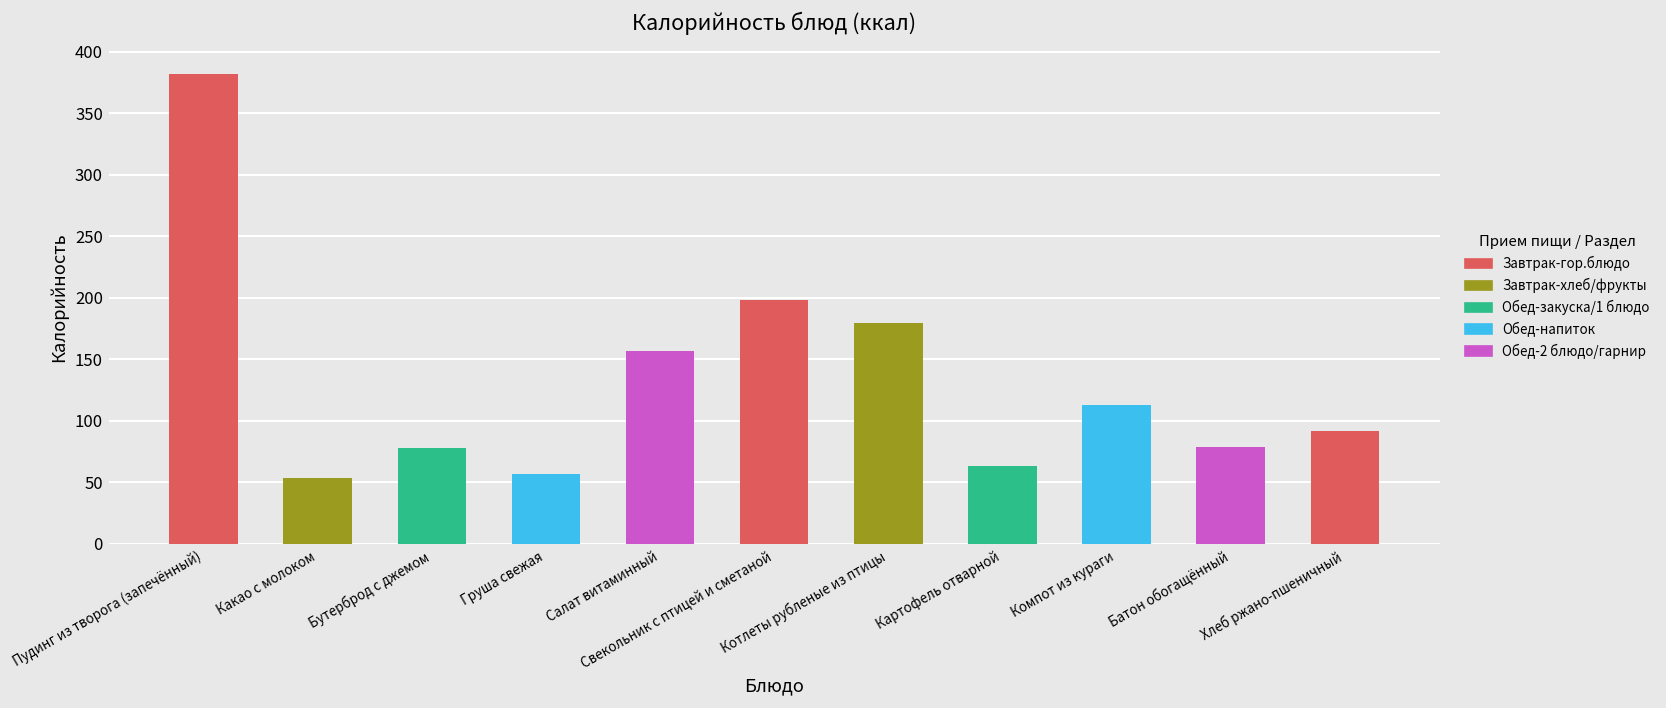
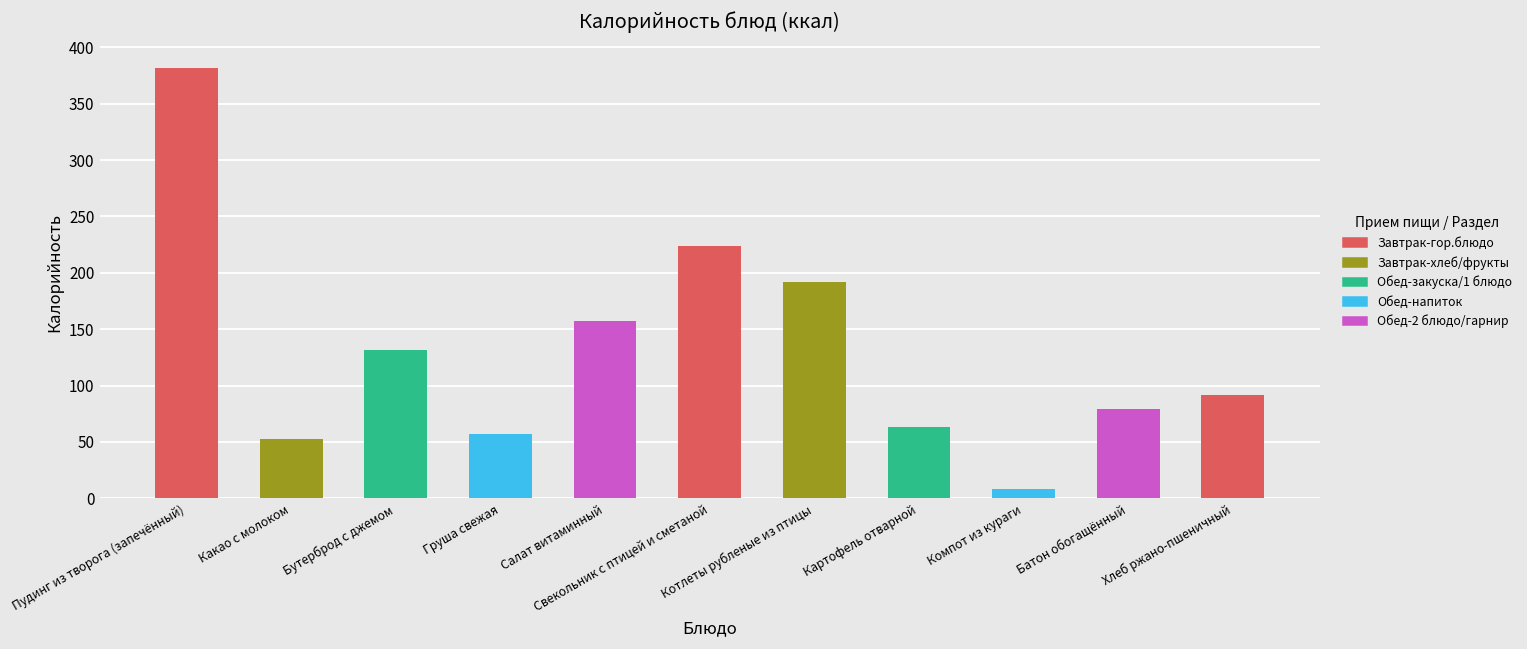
  {
    "Пудинг из творога (запечённый)": 382,
    "Какао с молоком": 53,
-   "Бутерброд с джемом": 78,
+   "Бутерброд с джемом": 132,
    "Груша свежая": 57,
    "Салат витаминный": 157,
-   "Свекольник с птицей и сметаной": 198,
-   "Котлеты рубленые из птицы": 179,
+   "Свекольник с птицей и сметаной": 224,
+   "Котлеты рубленые из птицы": 192,
    "Картофель отварной": 63,
-   "Компот из кураги": 113,
+   "Компот из кураги": 8,
    "Батон обогащённый": 79,
    "Хлеб ржано-пшеничный": 92
  }
